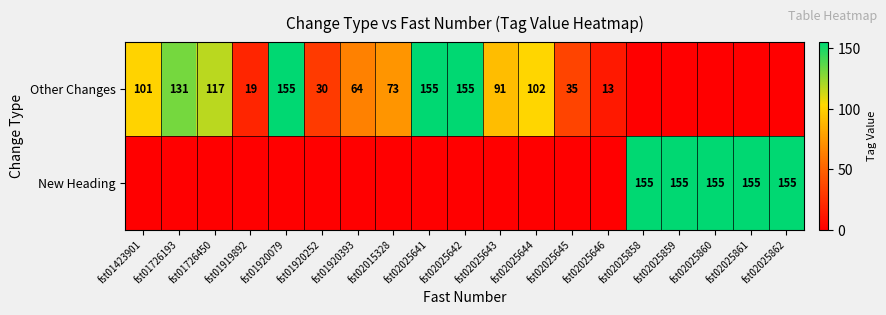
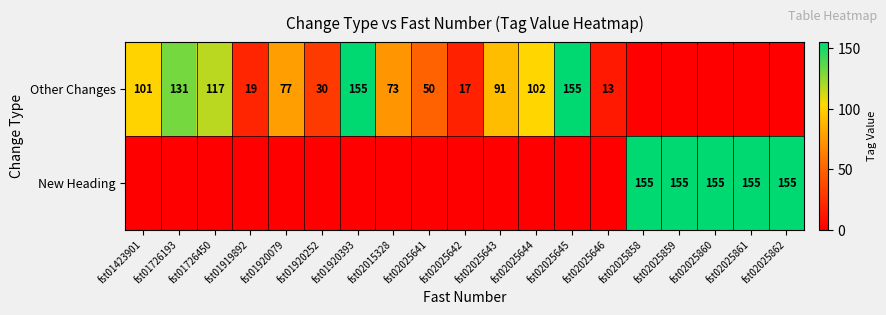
  {
    "Other Changes": {
      "fst01423901": 101,
      "fst01726193": 131,
      "fst01726450": 117,
      "fst01919892": 19,
-     "fst01920079": 155,
+     "fst01920079": 77,
      "fst01920252": 30,
-     "fst01920393": 64,
+     "fst01920393": 155,
      "fst02015328": 73,
-     "fst02025641": 155,
-     "fst02025642": 155,
+     "fst02025641": 50,
+     "fst02025642": 17,
      "fst02025643": 91,
      "fst02025644": 102,
-     "fst02025645": 35,
+     "fst02025645": 155,
      "fst02025646": 13
    },
    "New Heading": {
      "fst02025858": 155,
      "fst02025859": 155,
      "fst02025860": 155,
      "fst02025861": 155,
      "fst02025862": 155
    }
  }
